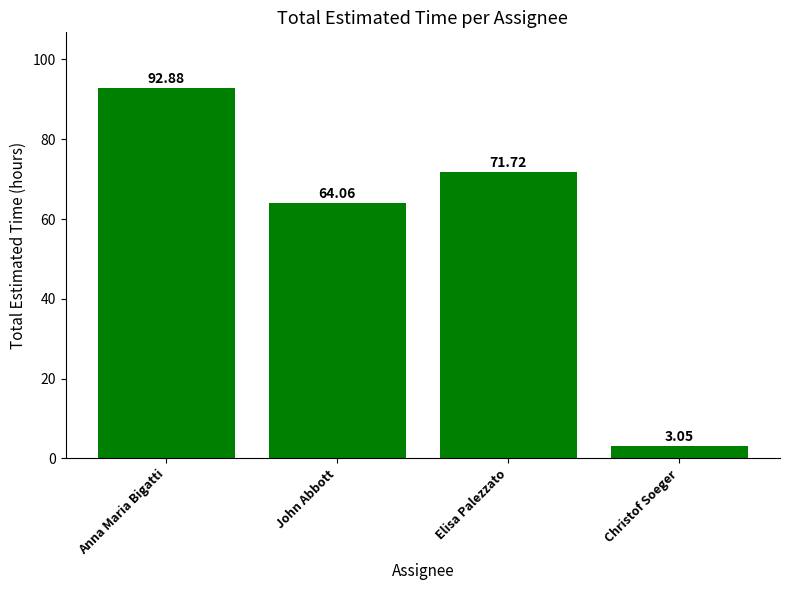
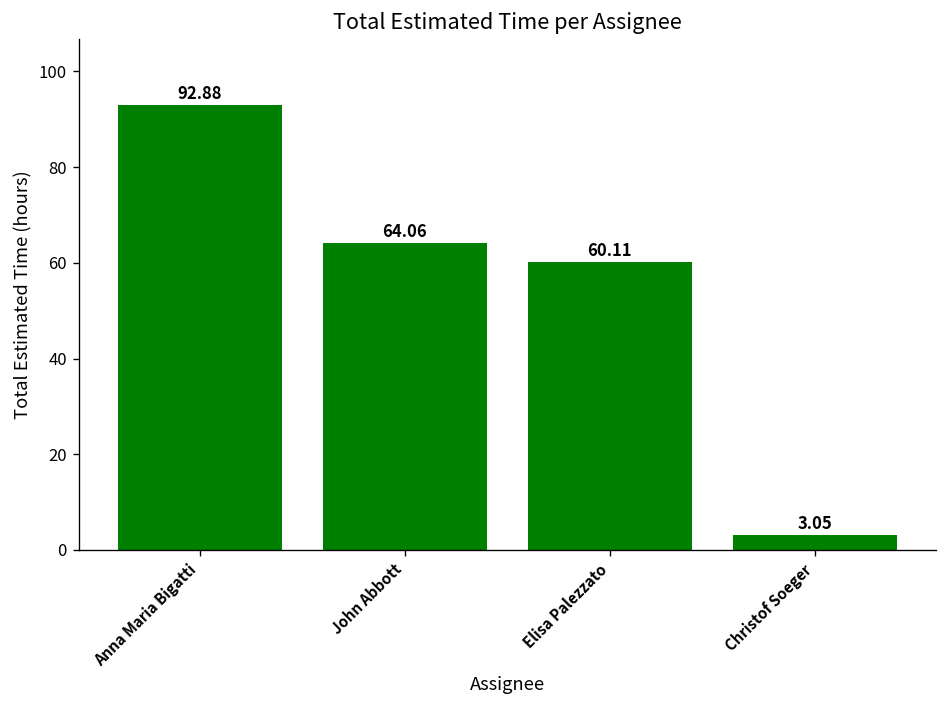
  {
    "Anna Maria Bigatti": 92.88,
    "John Abbott": 64.06,
-   "Elisa Palezzato": 71.72,
+   "Elisa Palezzato": 60.11,
    "Christof Soeger": 3.05
  }
